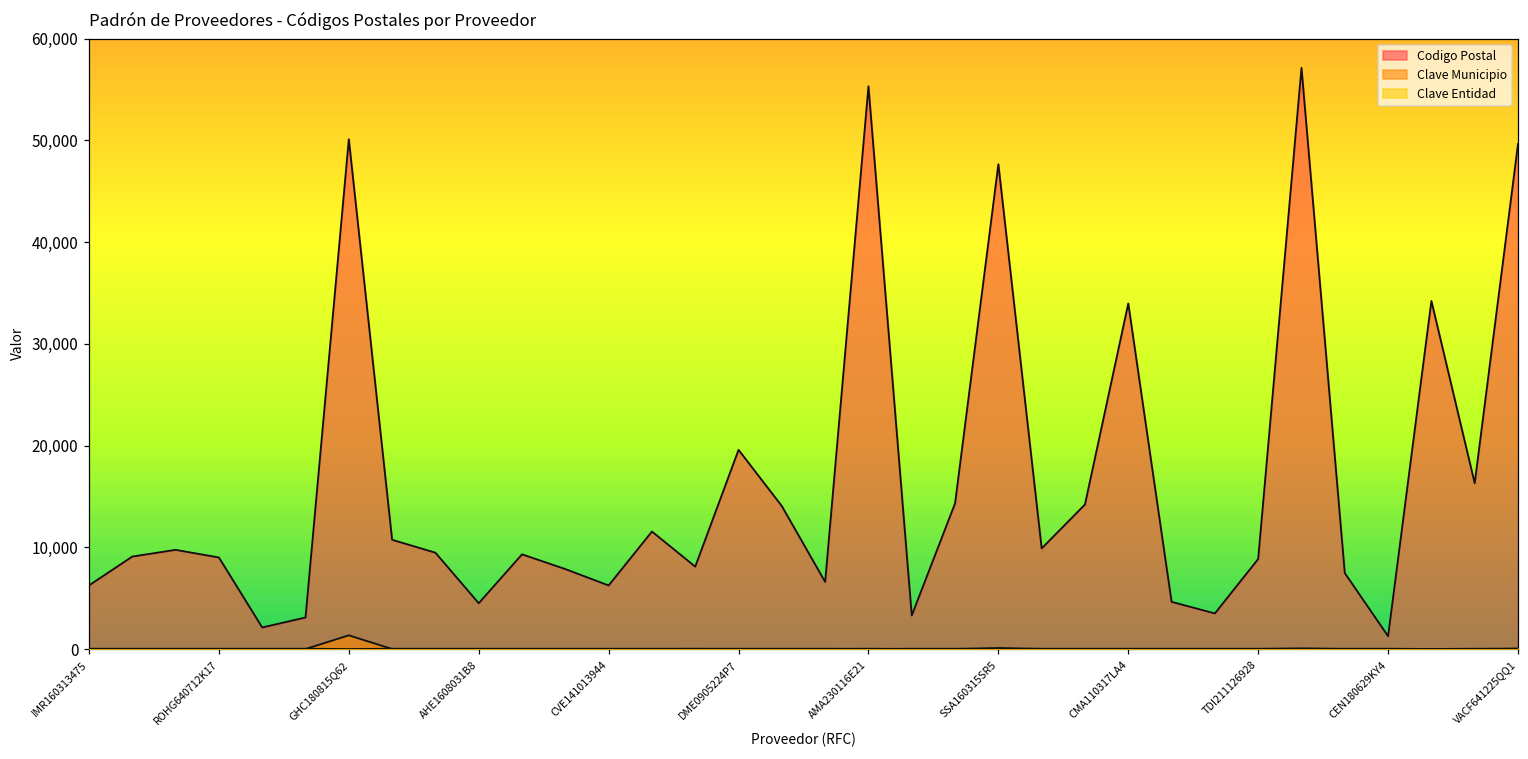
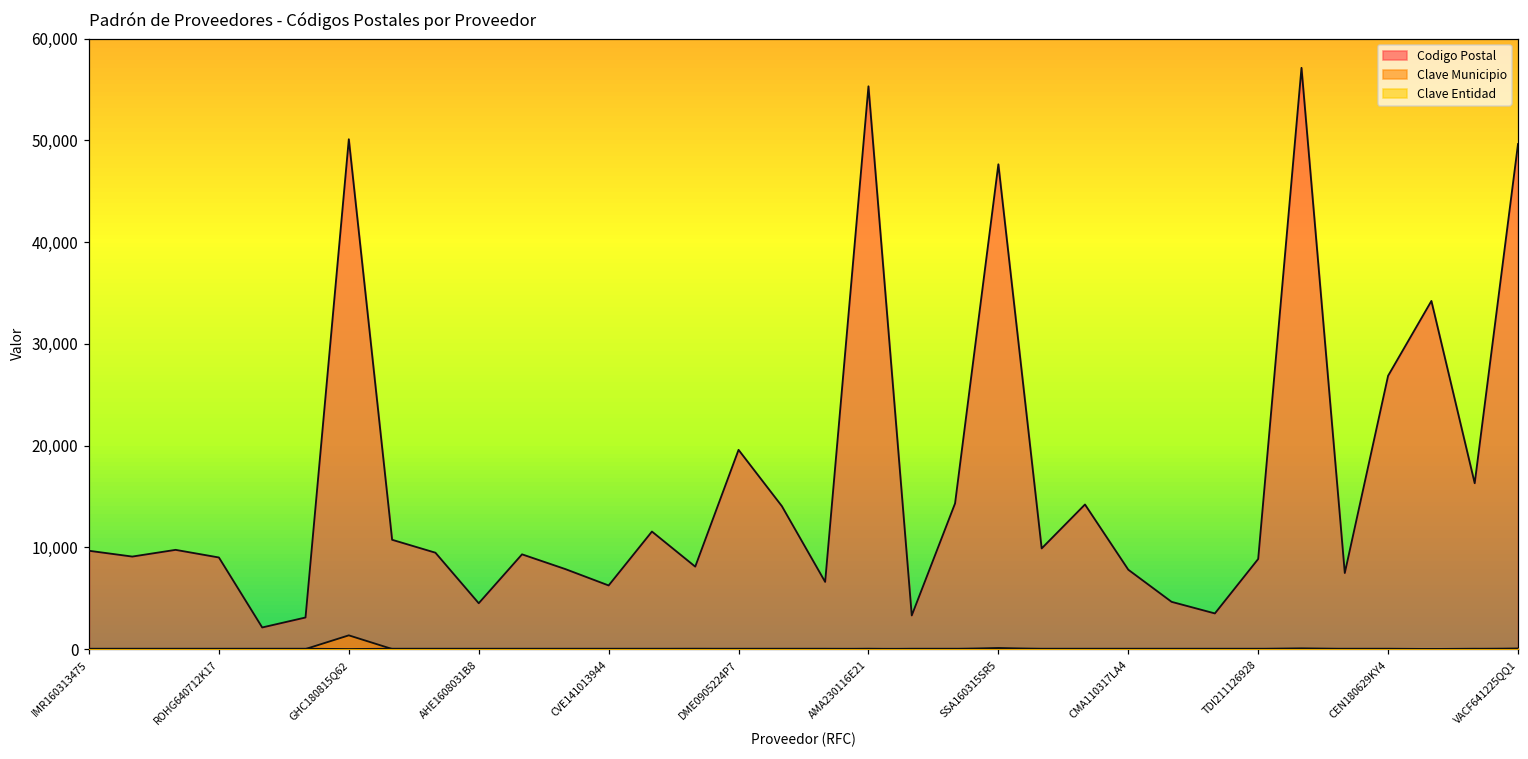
  {
    "Codigo Postal": {
-     "IMR160313475": "6,000",
+     "IMR160313475": "10,000",
      "ROHG640712K17": "9,000",
      "GHC180815Q62": "50,000",
      "AHE1608031B8": "5,000",
      "CVE141013944": "6,000",
      "DME0905224P7": "20,000",
      "AMA230116E21": "55,000",
      "SSA160315SR5": "48,000",
-     "CMA110317LA4": "34,000",
+     "CMA110317LA4": "8,000",
      "TDI211126928": "9,000",
-     "CEN180629KY4": "1,000",
+     "CEN180629KY4": "27,000",
      "VACF641225QQ1": "50,000"
    },
    "Clave Municipio": {
      "GHC180815Q62": "1,000"
    },
    "Clave Entidad": {
      "GHC180815Q62": "0"
    }
  }
